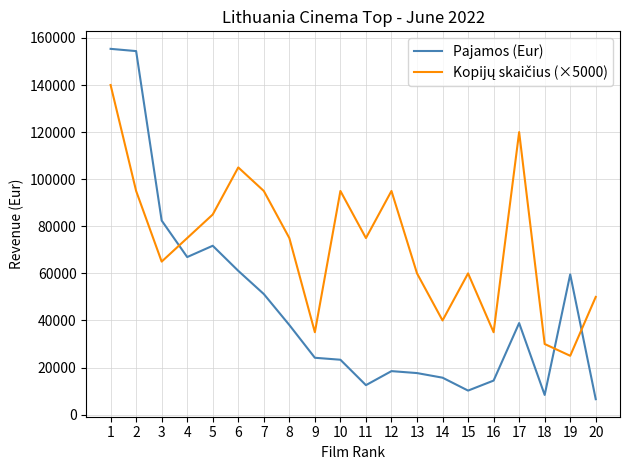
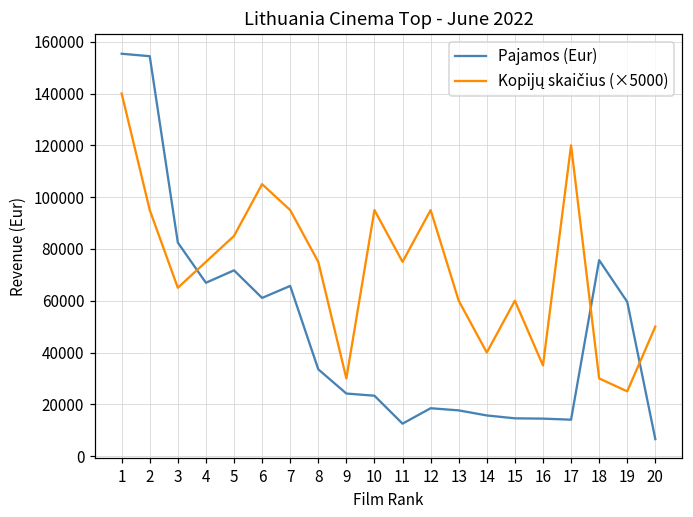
  {
    "Pajamos (Eur)": {
      "1": 155000,
      "2": 154000,
      "3": 82000,
      "4": 67000,
      "5": 72000,
      "6": 61000,
-     "7": 51000,
-     "8": 38000,
+     "7": 66000,
+     "8": 34000,
      "9": 24000,
      "10": 23000,
      "11": 13000,
      "12": 18000,
      "13": 18000,
      "14": 16000,
-     "15": 10000,
+     "15": 15000,
      "16": 14000,
-     "17": 39000,
-     "18": 8000,
+     "17": 14000,
+     "18": 76000,
      "19": 60000,
      "20": 7000
    },
    "Kopijų skaičius (×5000)": {
      "1": 140000,
      "2": 95000,
      "3": 65000,
      "4": 75000,
      "5": 85000,
      "6": 105000,
      "7": 95000,
      "8": 75000,
-     "9": 35000,
+     "9": 30000,
      "10": 95000,
      "11": 75000,
      "12": 95000,
      "13": 60000,
      "14": 40000,
      "15": 60000,
      "16": 35000,
      "17": 120000,
      "18": 30000,
      "19": 25000,
      "20": 50000
    }
  }
